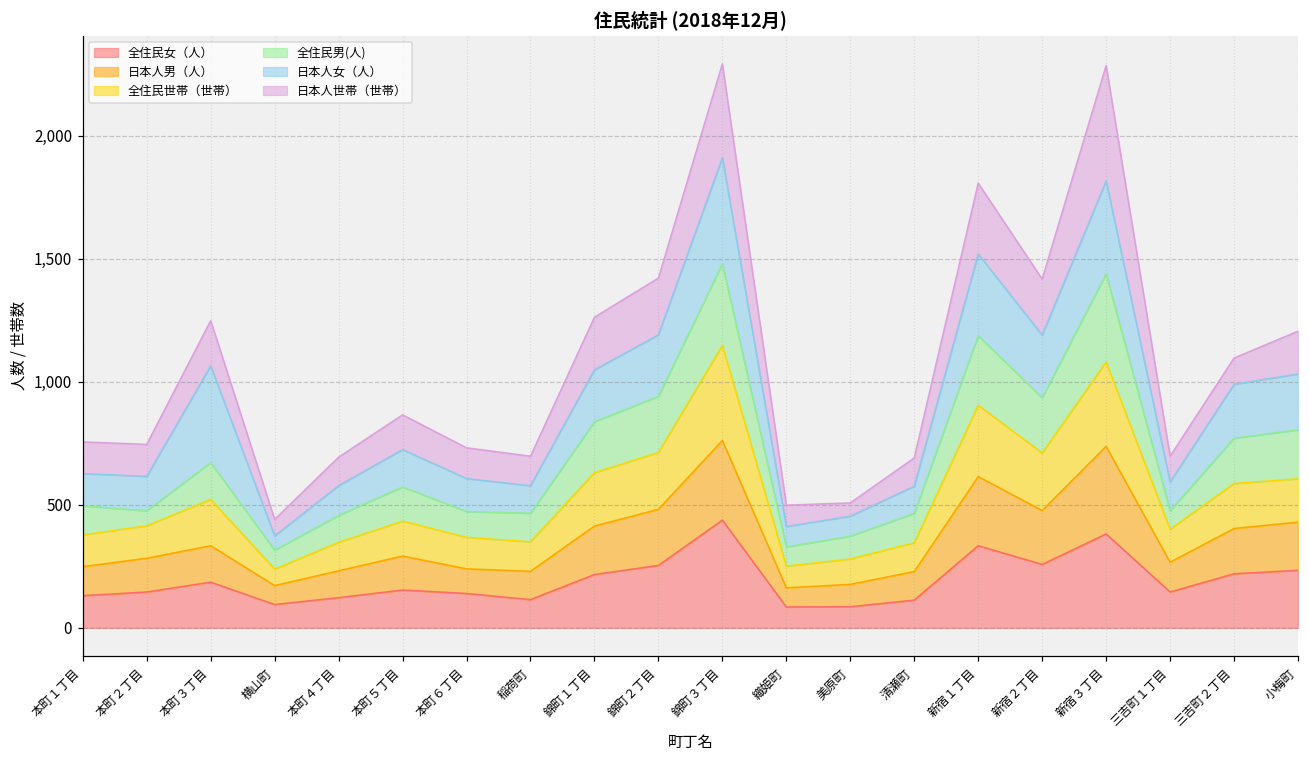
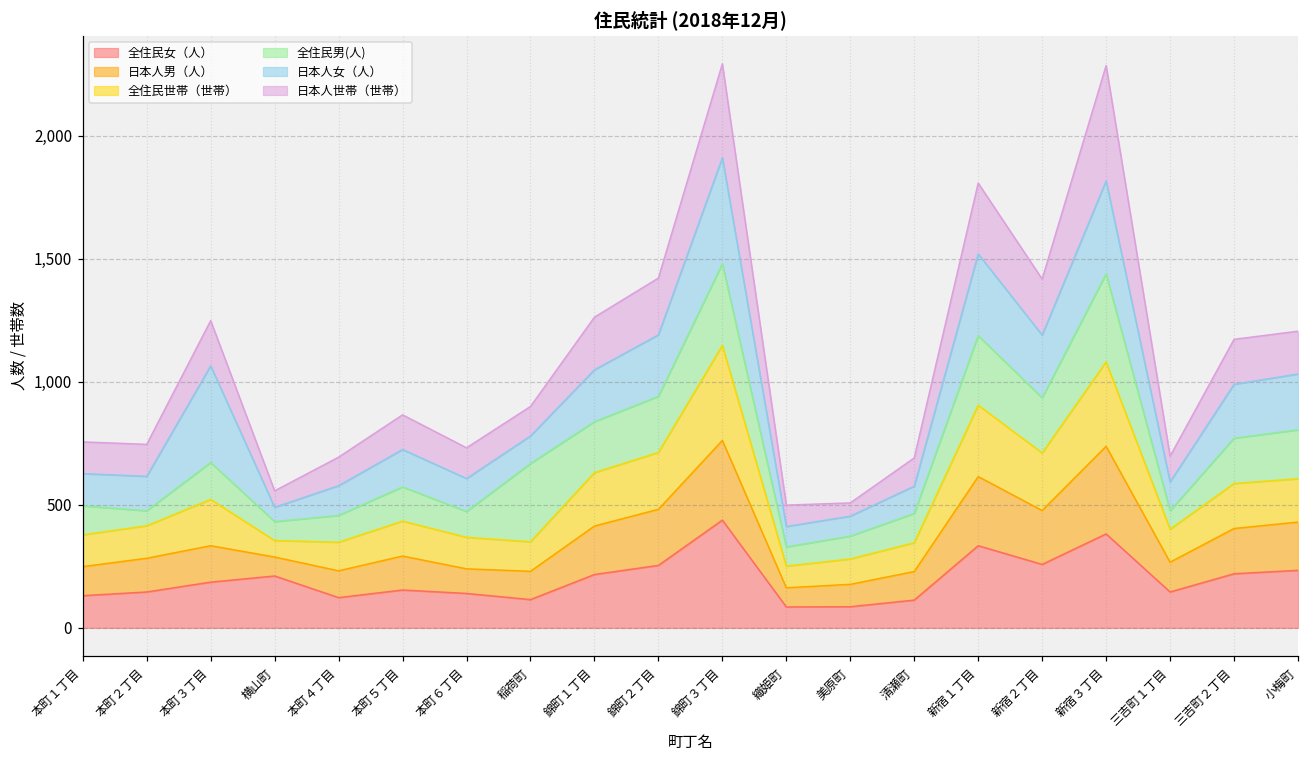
  {
    "全住民女（人）": {
      "本町１丁目": 130,
      "本町２丁目": 150,
      "本町３丁目": 190,
-     "横山町": 100,
+     "横山町": 210,
      "本町４丁目": 120,
      "本町５丁目": 150,
      "本町６丁目": 140,
      "稲荷町": 120,
      "錦町１丁目": 220,
      "錦町２丁目": 250,
      "錦町３丁目": 440,
      "織姫町": 90,
      "美原町": 90,
      "清瀬町": 110,
      "新宿１丁目": 330,
      "新宿２丁目": 260,
      "新宿３丁目": 380,
      "三吉町１丁目": 150,
      "三吉町２丁目": 220,
      "小梅町": 230
    },
    "全住民男(人)": {
      "本町１丁目": 120,
      "本町２丁目": 60,
      "本町３丁目": 150,
      "横山町": 80,
      "本町４丁目": 110,
      "本町５丁目": 140,
      "本町６丁目": 110,
-     "稲荷町": 120,
+     "稲荷町": 320,
      "錦町１丁目": 210,
      "錦町２丁目": 230,
      "錦町３丁目": 330,
      "織姫町": 80,
      "美原町": 90,
      "清瀬町": 120,
      "新宿１丁目": 280,
      "新宿２丁目": 220,
      "新宿３丁目": 360,
      "三吉町１丁目": 80,
      "三吉町２丁目": 180,
      "小梅町": 200
    },
    "日本人女（人）": {
      "本町１丁目": 130,
      "本町２丁目": 140,
      "本町３丁目": 390,
      "横山町": 60,
      "本町４丁目": 120,
      "本町５丁目": 150,
      "本町６丁目": 130,
      "稲荷町": 110,
      "錦町１丁目": 210,
      "錦町２丁目": 250,
      "錦町３丁目": 430,
      "織姫町": 80,
      "美原町": 80,
      "清瀬町": 110,
      "新宿１丁目": 330,
      "新宿２丁目": 260,
      "新宿３丁目": 380,
      "三吉町１丁目": 120,
      "三吉町２丁目": 220,
      "小梅町": 230
    },
    "日本人世帯（世帯）": {
      "本町１丁目": 130,
      "本町２丁目": 130,
      "本町３丁目": 180,
      "横山町": 70,
      "本町４丁目": 120,
      "本町５丁目": 140,
      "本町６丁目": 130,
      "稲荷町": 120,
      "錦町１丁目": 210,
      "錦町２丁目": 230,
      "錦町３丁目": 380,
      "織姫町": 90,
      "美原町": 50,
      "清瀬町": 120,
      "新宿１丁目": 290,
      "新宿２丁目": 230,
      "新宿３丁目": 470,
      "三吉町１丁目": 110,
-     "三吉町２丁目": 110,
+     "三吉町２丁目": 180,
      "小梅町": 170
    }
  }
